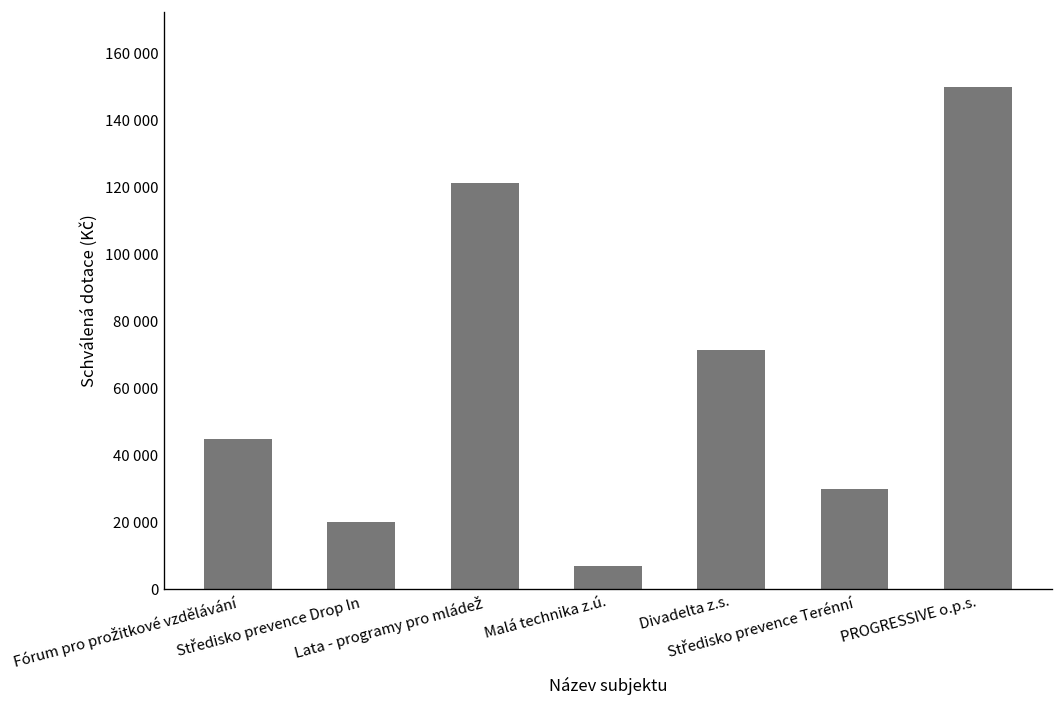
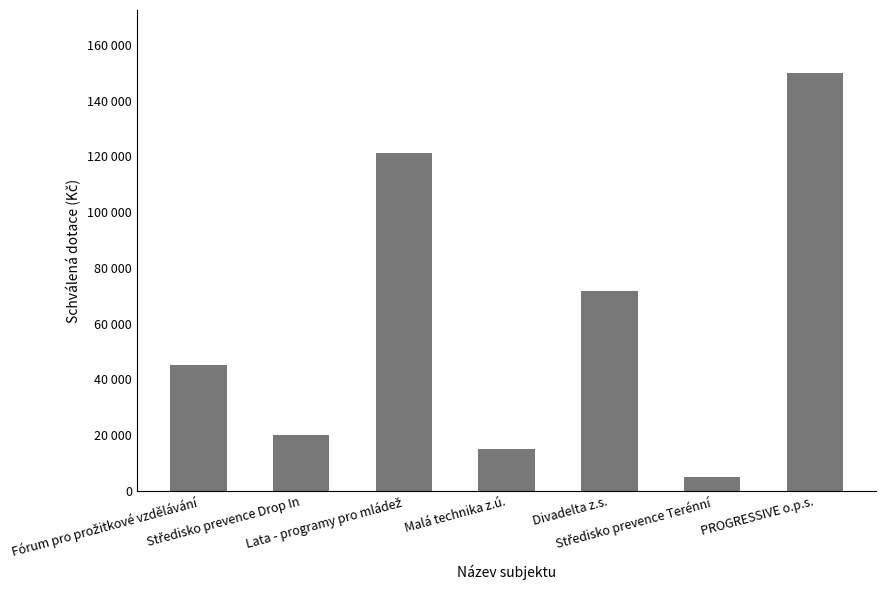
  {
    "Fórum pro prožitkové vzdělávání": 45000,
    "Středisko prevence Drop In": 20000,
    "Lata - programy pro mládež": 121000,
-   "Malá technika z.ú.": 7000,
+   "Malá technika z.ú.": 15000,
    "Divadelta z.s.": 72000,
-   "Středisko prevence Terénní": 30000,
+   "Středisko prevence Terénní": 5000,
    "PROGRESSIVE o.p.s.": 150000
  }
